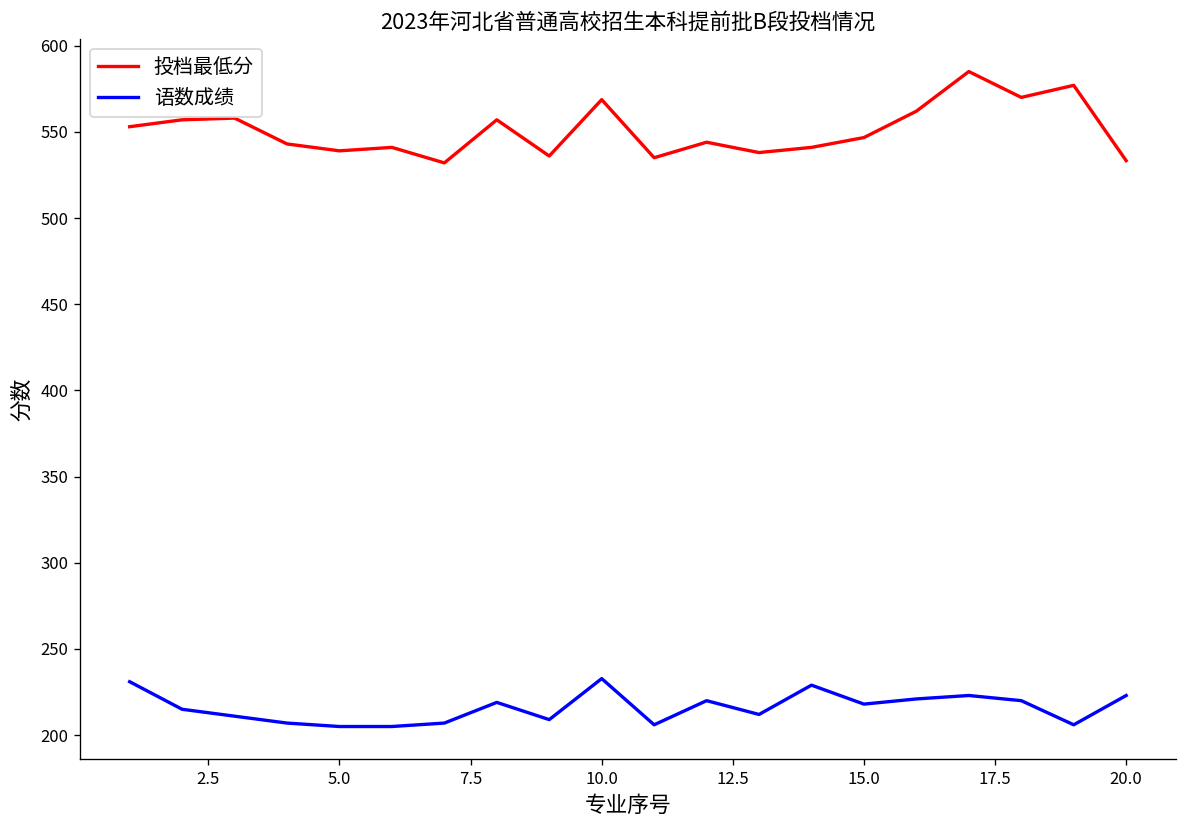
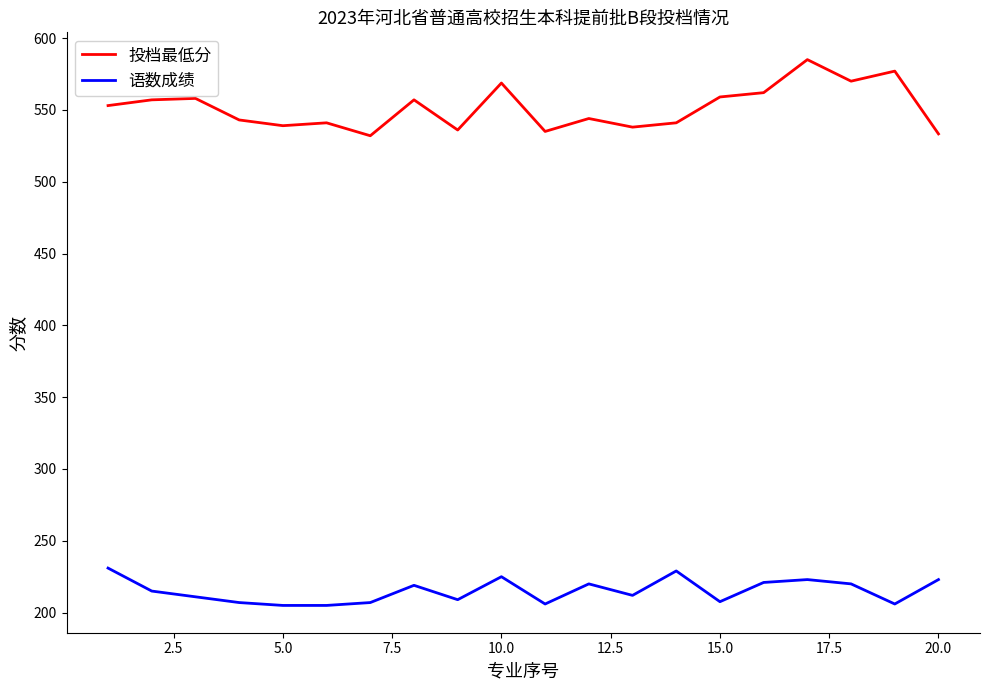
  {
    "投档最低分": {
      "5.0": 539,
      "10.0": 569,
-     "15.0": 547,
+     "15.0": 559,
      "20.0": 533
    },
    "语数成绩": {
      "5.0": 205,
-     "10.0": 233,
-     "15.0": 218,
+     "10.0": 225,
+     "15.0": 208,
      "20.0": 223
    }
  }
